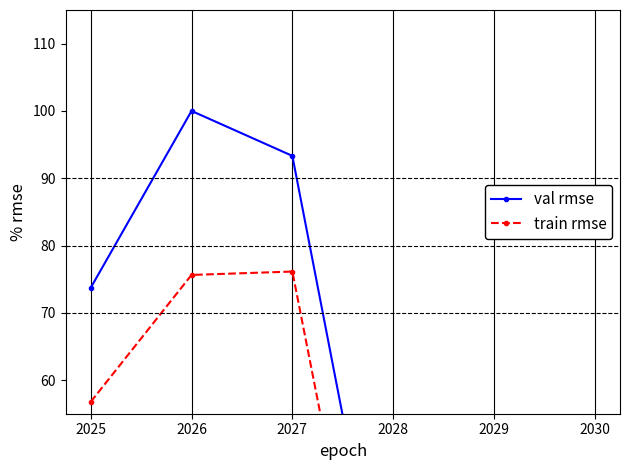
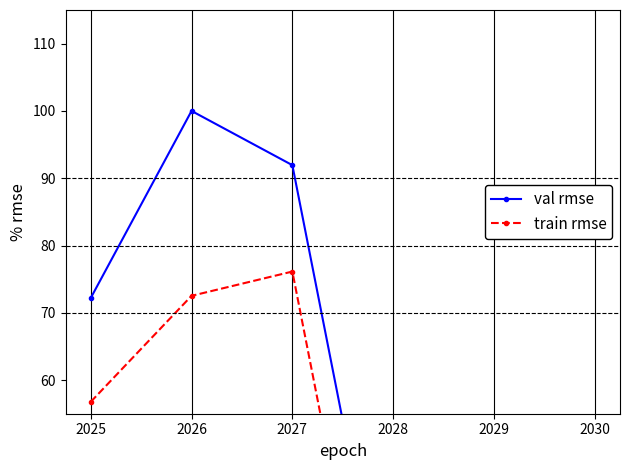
  {
    "val rmse": {
-     "2025": 74,
+     "2025": 72,
      "2026": 100,
-     "2027": 93
+     "2027": 92
    },
    "train rmse": {
      "2025": 57,
-     "2026": 76,
+     "2026": 73,
      "2027": 76
    }
  }
